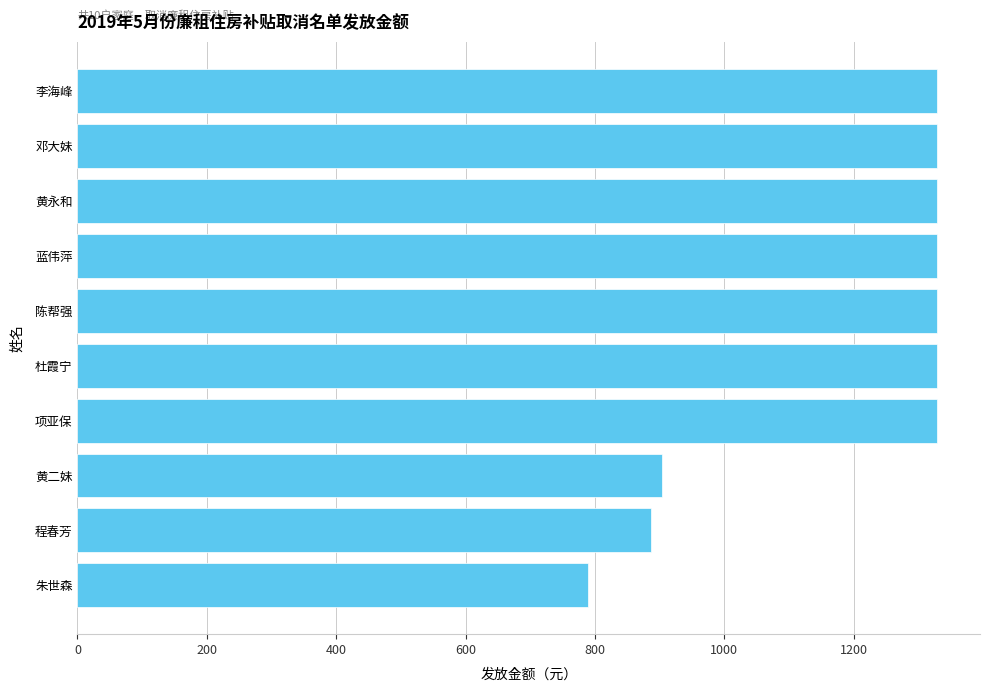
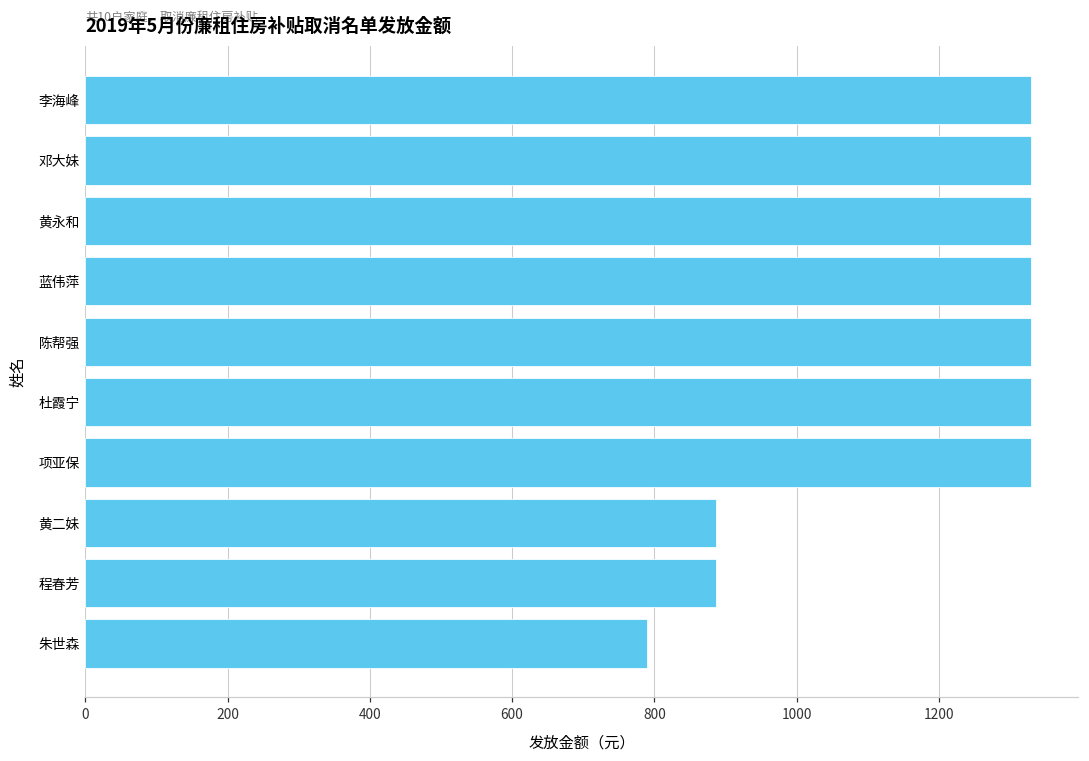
  {
    "李海峰": 1330,
    "邓大妹": 1330,
    "黄永和": 1330,
    "蓝伟萍": 1330,
    "陈帮强": 1330,
    "杜霞宁": 1330,
    "项亚保": 1330,
-   "黄二妹": 900,
+   "黄二妹": 890,
    "程春芳": 890,
    "朱世森": 790
  }
